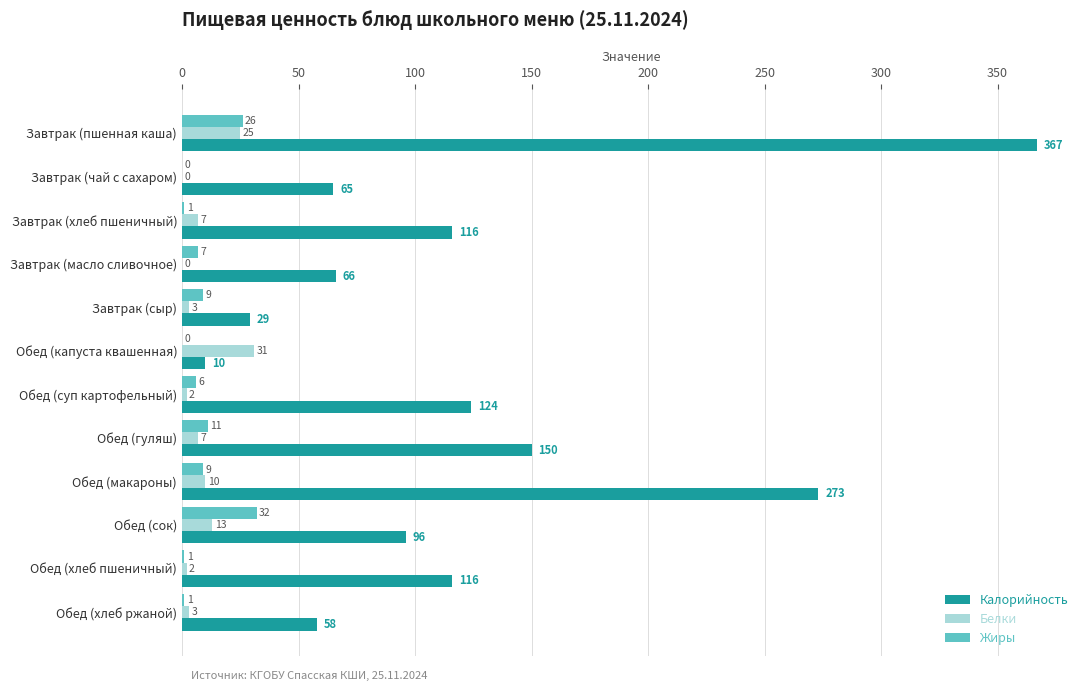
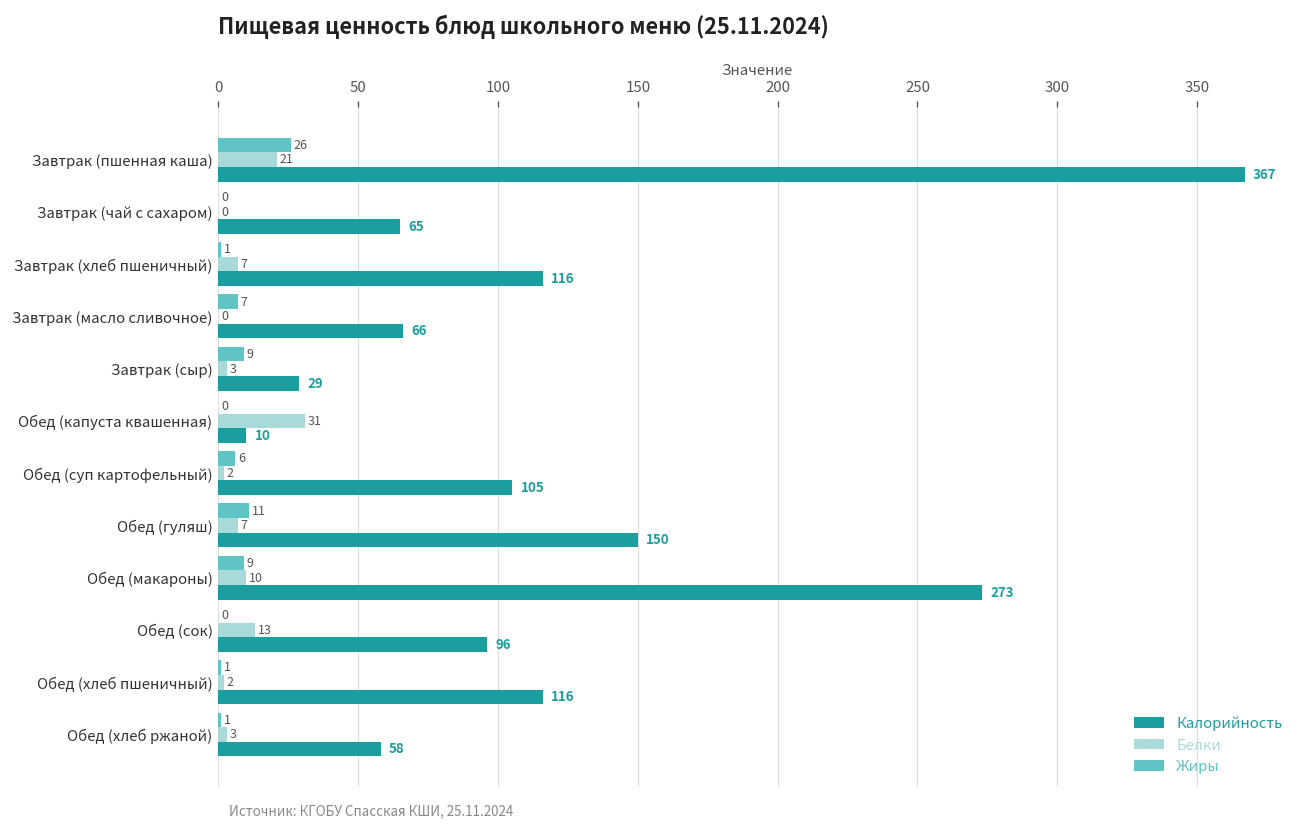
  {
    "Калорийность": {
      "Завтрак (пшенная каша)": 367,
      "Завтрак (чай с сахаром)": 65,
      "Завтрак (хлеб пшеничный)": 116,
      "Завтрак (масло сливочное)": 66,
      "Завтрак (сыр)": 29,
      "Обед (капуста квашенная)": 10,
-     "Обед (суп картофельный)": 124,
+     "Обед (суп картофельный)": 105,
      "Обед (гуляш)": 150,
      "Обед (макароны)": 273,
      "Обед (сок)": 96,
      "Обед (хлеб пшеничный)": 116,
      "Обед (хлеб ржаной)": 58
    },
    "Белки": {
-     "Завтрак (пшенная каша)": 25,
+     "Завтрак (пшенная каша)": 21,
      "Завтрак (чай с сахаром)": 0,
      "Завтрак (хлеб пшеничный)": 7,
      "Завтрак (масло сливочное)": 0,
      "Завтрак (сыр)": 3,
      "Обед (капуста квашенная)": 31,
      "Обед (суп картофельный)": 2,
      "Обед (гуляш)": 7,
      "Обед (макароны)": 10,
      "Обед (сок)": 13,
      "Обед (хлеб пшеничный)": 2,
      "Обед (хлеб ржаной)": 3
    },
    "Жиры": {
      "Завтрак (пшенная каша)": 26,
      "Завтрак (чай с сахаром)": 0,
      "Завтрак (хлеб пшеничный)": 1,
      "Завтрак (масло сливочное)": 7,
      "Завтрак (сыр)": 9,
      "Обед (капуста квашенная)": 0,
      "Обед (суп картофельный)": 6,
      "Обед (гуляш)": 11,
      "Обед (макароны)": 9,
-     "Обед (сок)": 32,
+     "Обед (сок)": 0,
      "Обед (хлеб пшеничный)": 1,
      "Обед (хлеб ржаной)": 1
    }
  }
